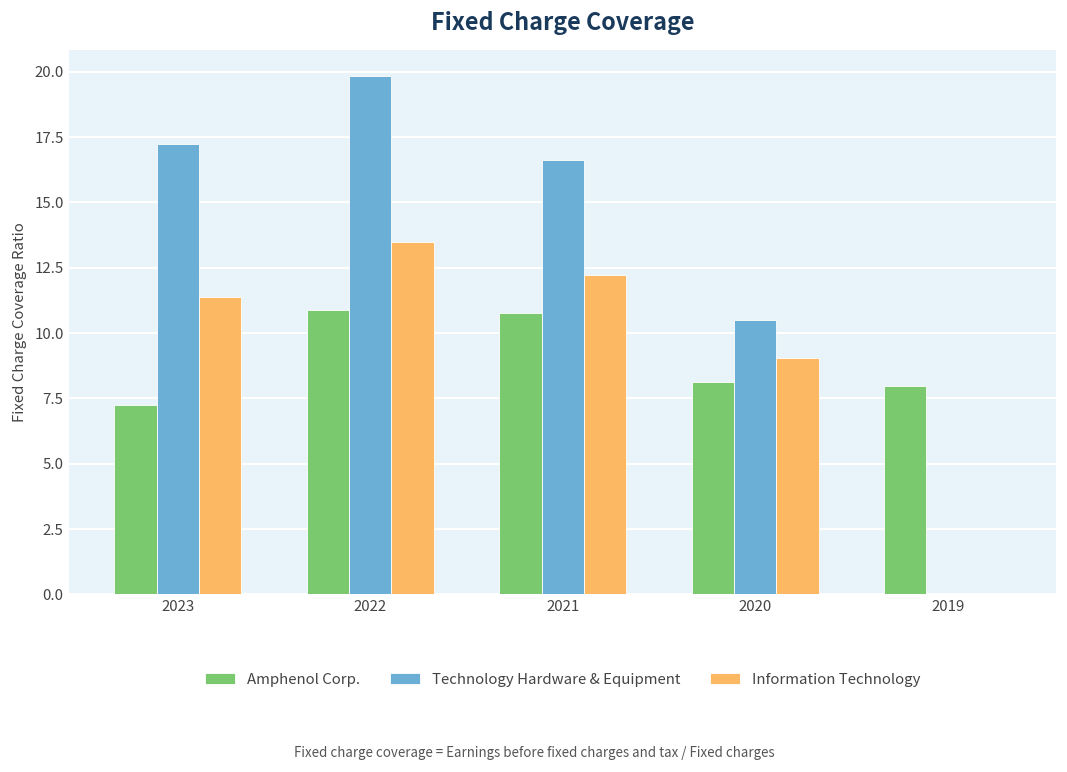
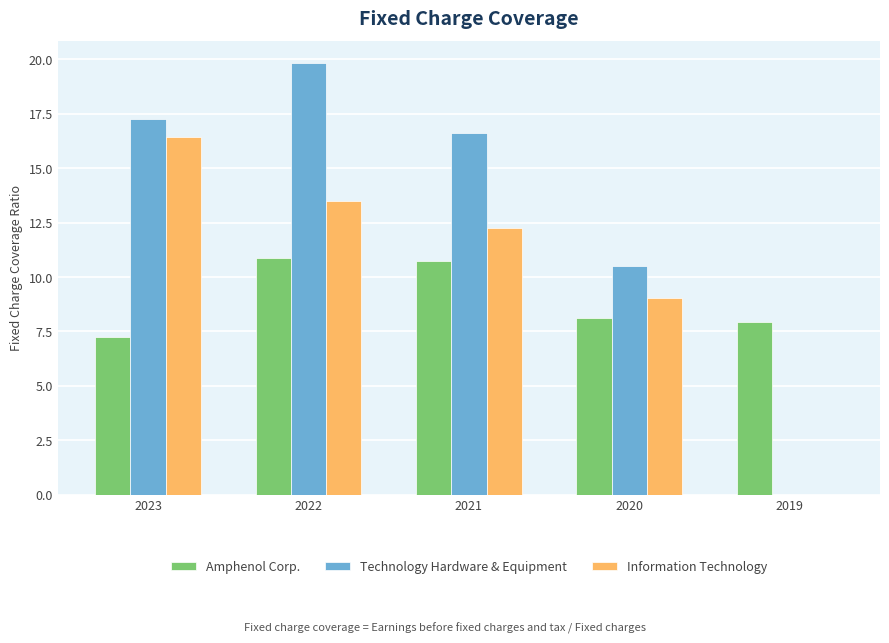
  {
    "Amphenol Corp.": {
      "2023": 7.2,
      "2022": 10.9,
      "2021": 10.8,
      "2020": 8.1,
      "2019": 8.0
    },
    "Technology Hardware & Equipment": {
      "2023": 17.2,
      "2022": 19.8,
      "2021": 16.6,
      "2020": 10.5,
      "2019": 0.0
    },
    "Information Technology": {
-     "2023": 11.4,
+     "2023": 16.4,
      "2022": 13.5,
      "2021": 12.2,
      "2020": 9.1,
      "2019": 0.0
    }
  }
